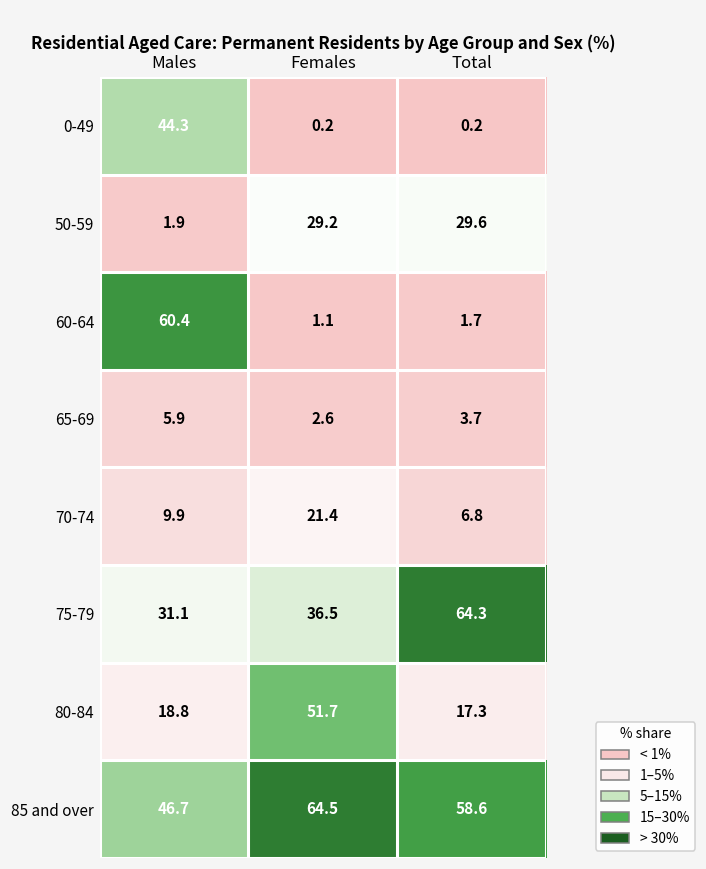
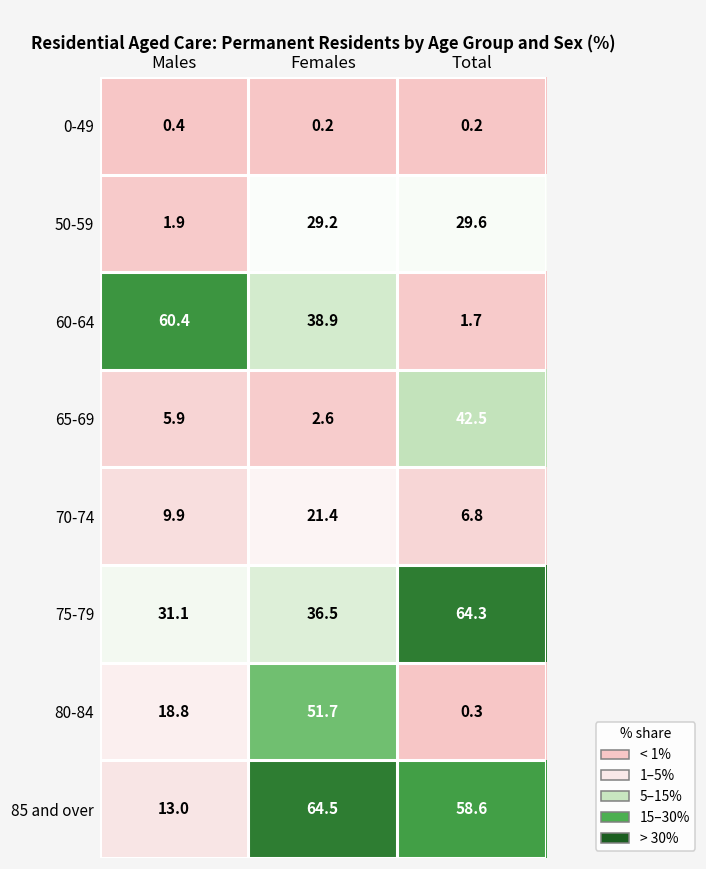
  {
    "0-49": {
-     "Males": 44.3,
+     "Males": 0.4,
      "Females": 0.2,
      "Total": 0.2
    },
    "50-59": {
      "Males": 1.9,
      "Females": 29.2,
      "Total": 29.6
    },
    "60-64": {
      "Males": 60.4,
-     "Females": 1.1,
+     "Females": 38.9,
      "Total": 1.7
    },
    "65-69": {
      "Males": 5.9,
      "Females": 2.6,
-     "Total": 3.7
+     "Total": 42.5
    },
    "70-74": {
      "Males": 9.9,
      "Females": 21.4,
      "Total": 6.8
    },
    "75-79": {
      "Males": 31.1,
      "Females": 36.5,
      "Total": 64.3
    },
    "80-84": {
      "Males": 18.8,
      "Females": 51.7,
-     "Total": 17.3
+     "Total": 0.3
    },
    "85 and over": {
-     "Males": 46.7,
+     "Males": 13.0,
      "Females": 64.5,
      "Total": 58.6
    }
  }
